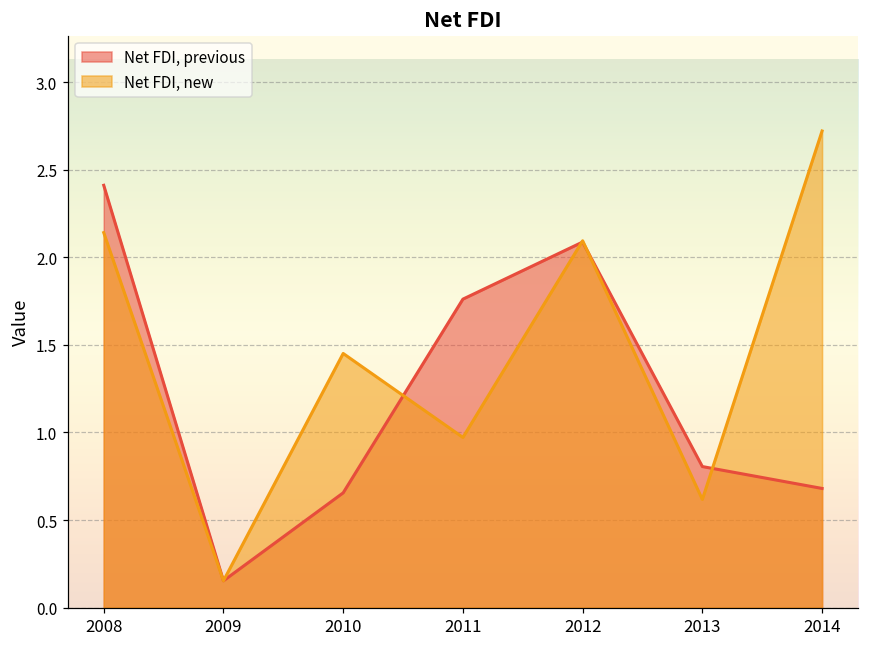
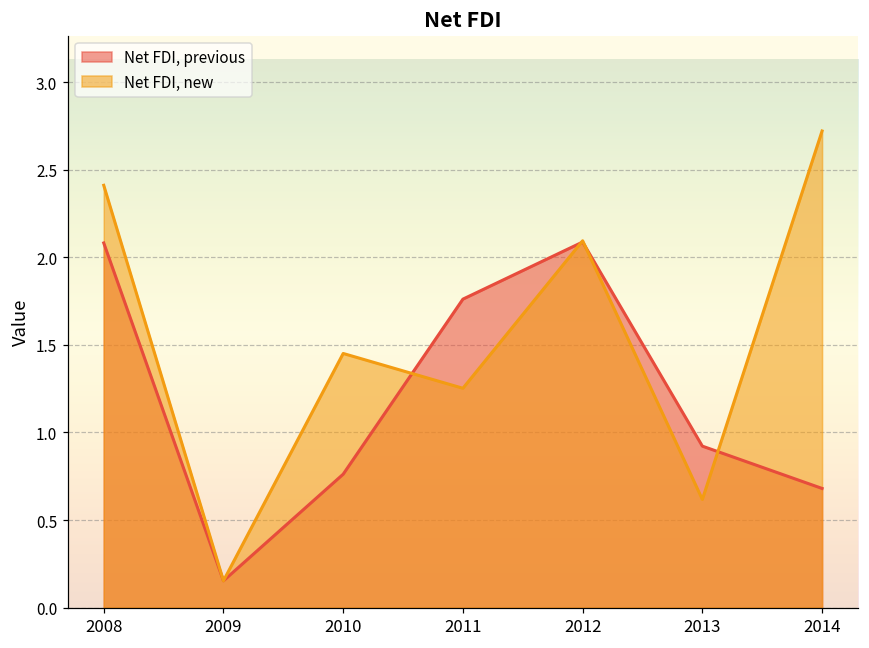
  {
    "Net FDI, previous": {
-     "2008": 2.41,
-     "2010": 0.66,
+     "2008": 2.08,
+     "2010": 0.76,
      "2011": 1.76,
-     "2013": 0.81,
+     "2013": 0.92,
      "2014": 0.68
    },
    "Net FDI, new": {
-     "2008": 2.14,
+     "2008": 2.41,
      "2010": 1.45,
-     "2011": 0.97,
+     "2011": 1.25,
      "2013": 0.62,
      "2014": 2.72
    }
  }
